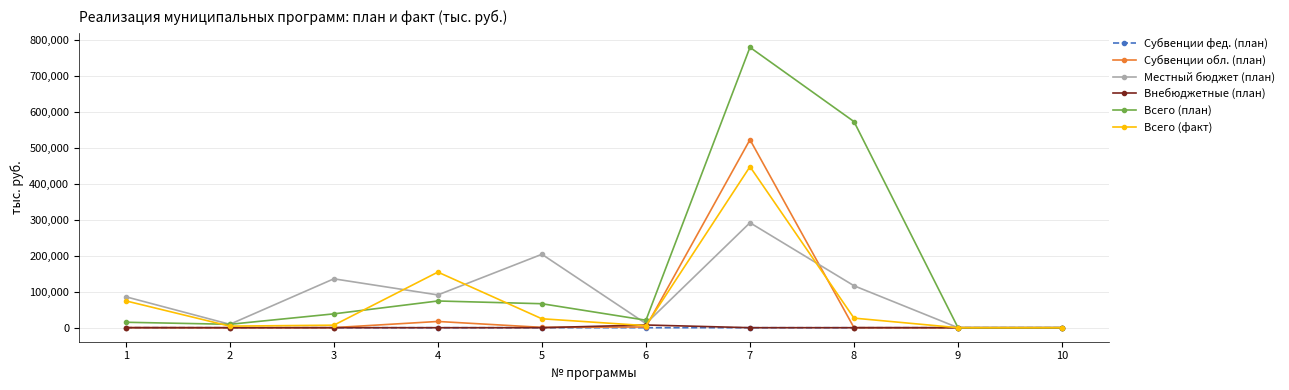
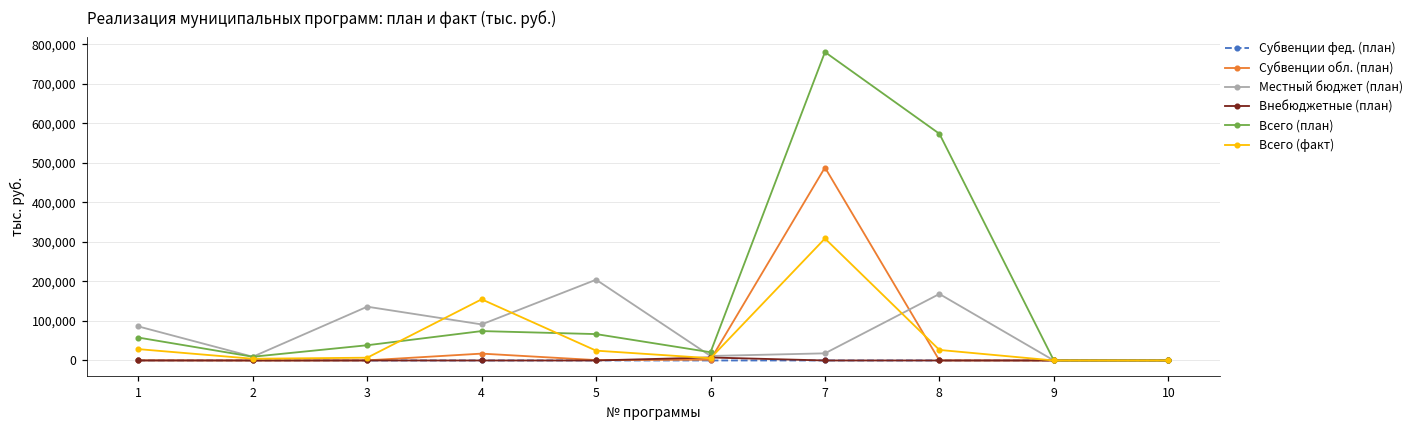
  {
    "Субвенции обл. (план)": {
      "4": "20,000",
-     "7": "520,000"
+     "7": "490,000"
    },
    "Местный бюджет (план)": {
      "1": "90,000",
      "3": "140,000",
      "4": "90,000",
      "5": "200,000",
-     "7": "290,000",
-     "8": "120,000"
+     "7": "20,000",
+     "8": "170,000"
    },
    "Всего (план)": {
-     "1": "20,000",
+     "1": "60,000",
      "3": "40,000",
      "4": "70,000",
      "5": "70,000",
      "6": "20,000",
      "7": "780,000",
      "8": "570,000"
    },
    "Всего (факт)": {
-     "1": "70,000",
+     "1": "30,000",
      "4": "150,000",
      "5": "20,000",
-     "7": "450,000",
+     "7": "310,000",
      "8": "30,000"
    }
  }
